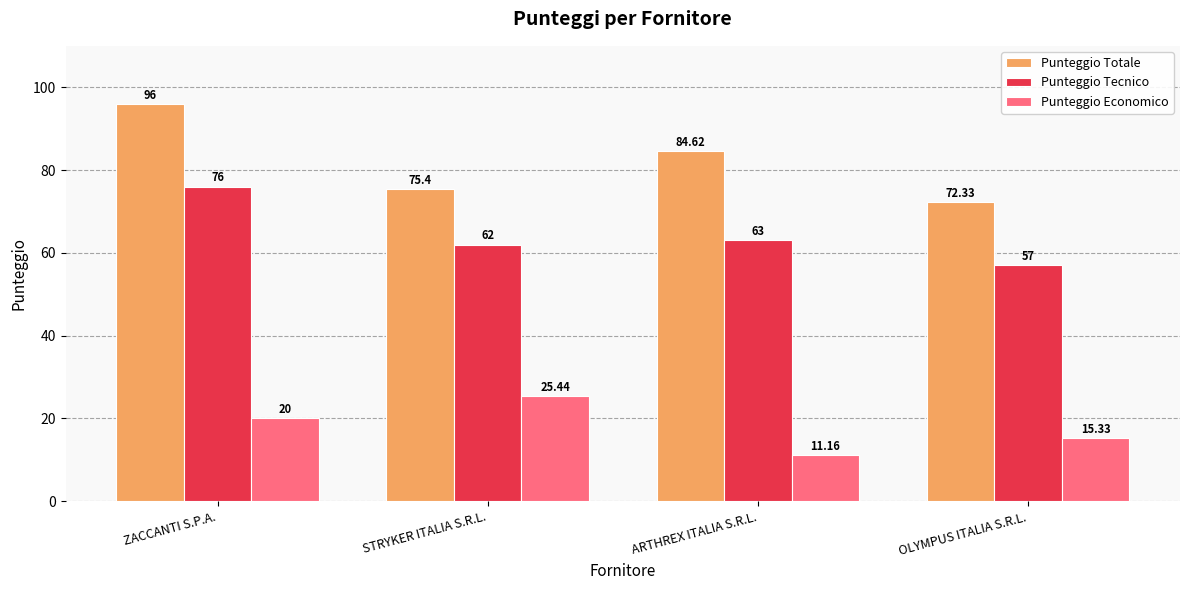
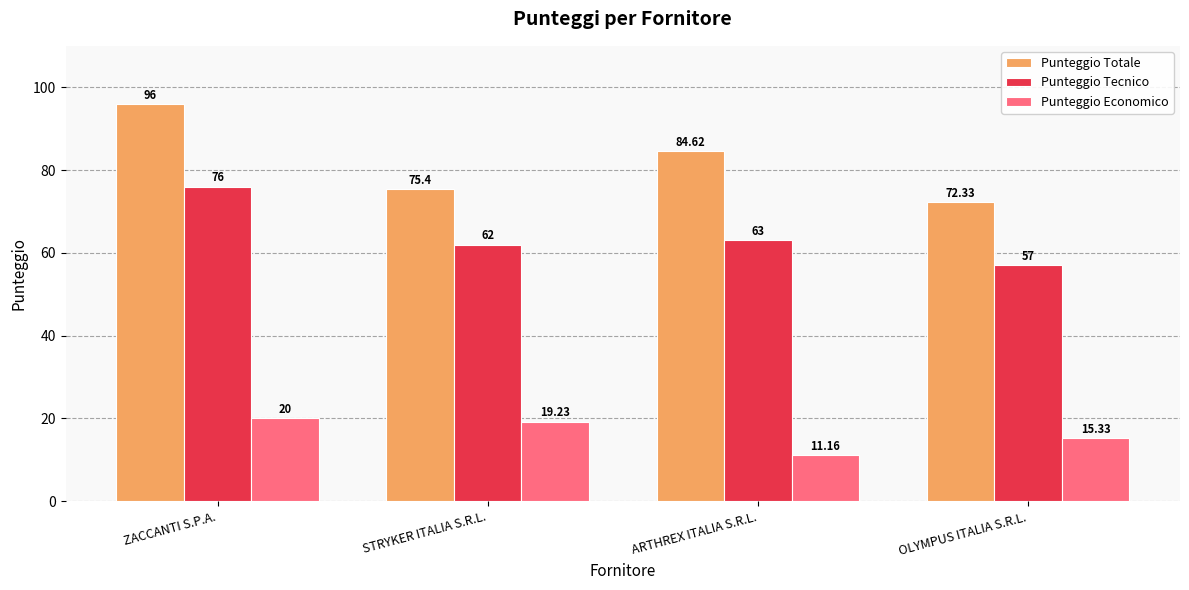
  {
    "Punteggio Totale": {
      "ZACCANTI S.P.A.": 96,
      "STRYKER ITALIA S.R.L.": 75.4,
      "ARTHREX ITALIA S.R.L.": 84.62,
      "OLYMPUS ITALIA S.R.L.": 72.33
    },
    "Punteggio Tecnico": {
      "ZACCANTI S.P.A.": 76,
      "STRYKER ITALIA S.R.L.": 62,
      "ARTHREX ITALIA S.R.L.": 63,
      "OLYMPUS ITALIA S.R.L.": 57
    },
    "Punteggio Economico": {
      "ZACCANTI S.P.A.": 20,
-     "STRYKER ITALIA S.R.L.": 25.44,
+     "STRYKER ITALIA S.R.L.": 19.23,
      "ARTHREX ITALIA S.R.L.": 11.16,
      "OLYMPUS ITALIA S.R.L.": 15.33
    }
  }
